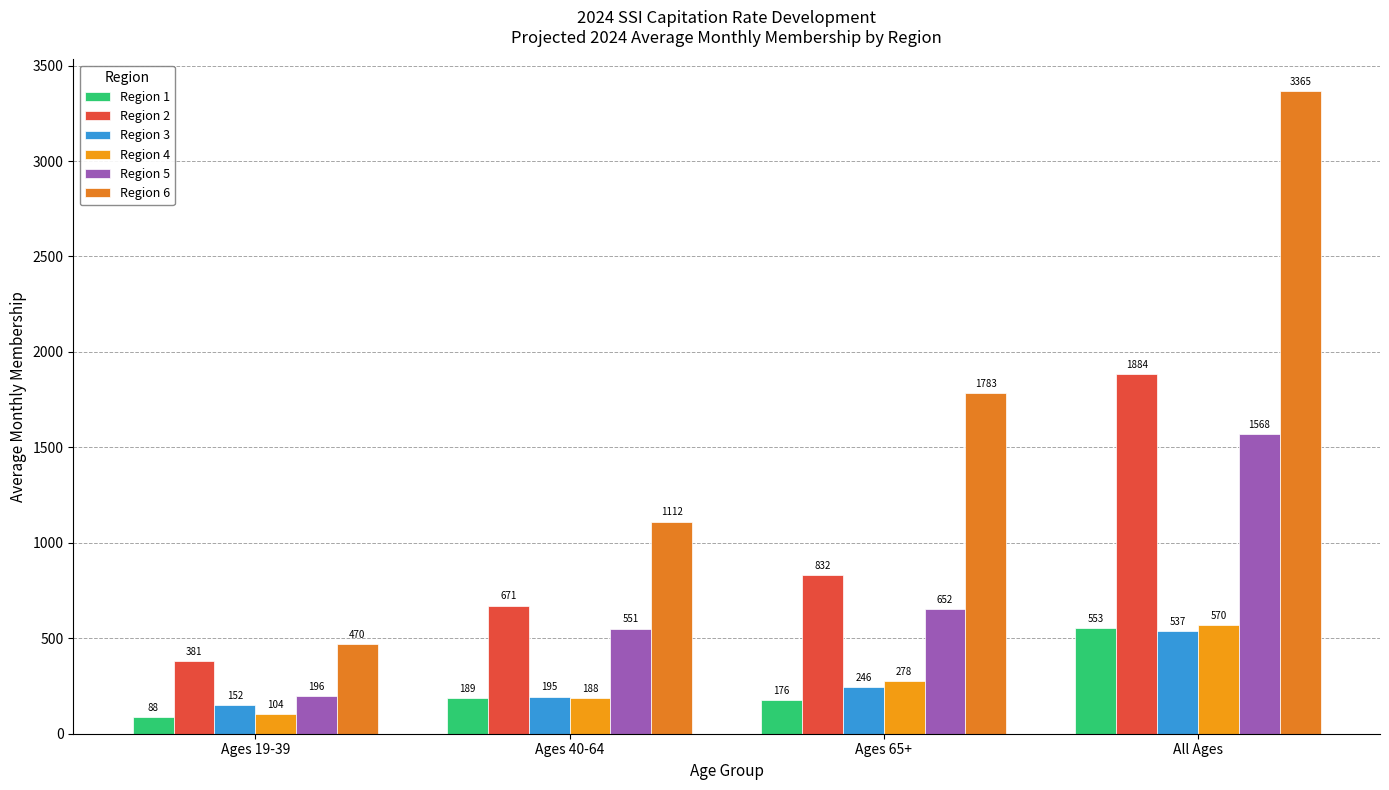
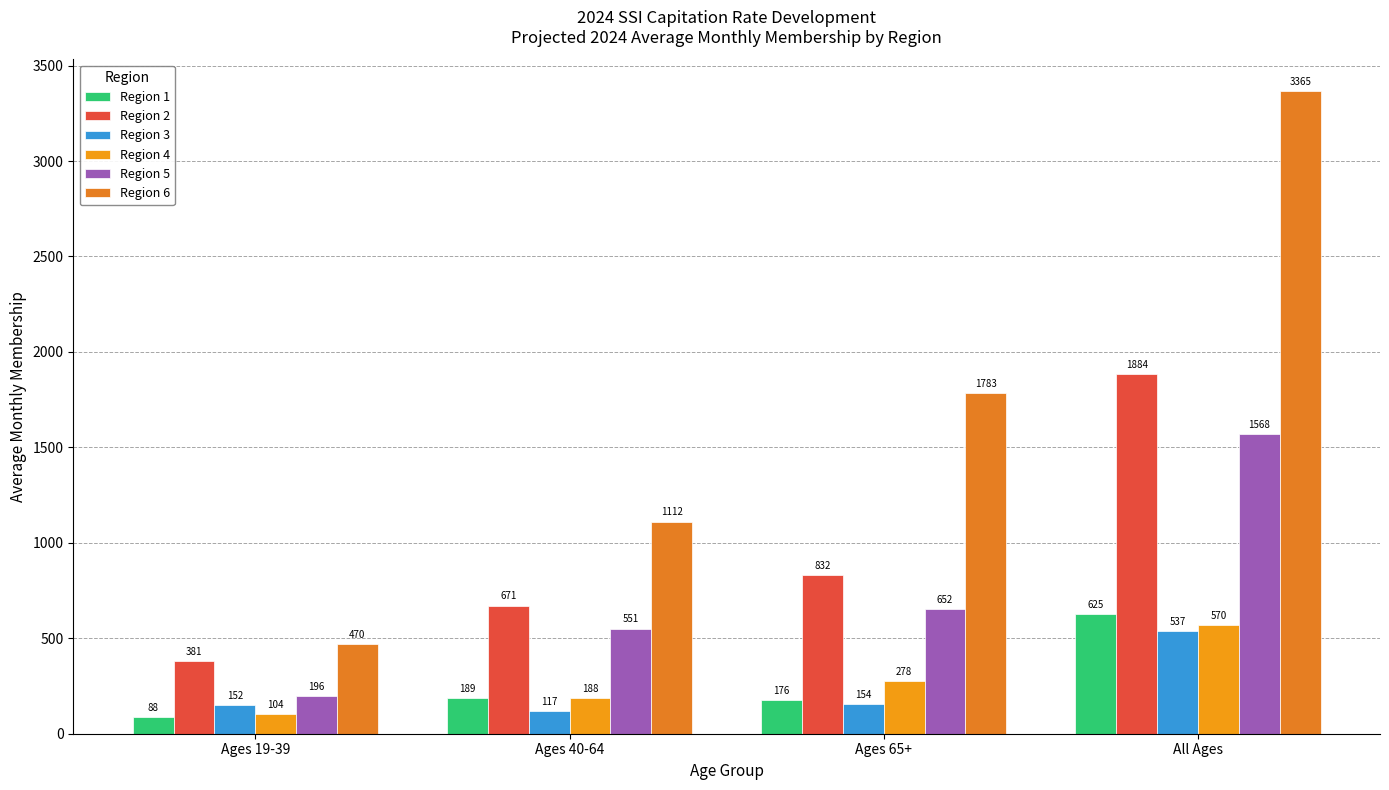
  {
    "Region 1": {
      "Ages 19-39": 88,
      "Ages 40-64": 189,
      "Ages 65+": 176,
-     "All Ages": 553
+     "All Ages": 625
    },
    "Region 3": {
      "Ages 19-39": 152,
-     "Ages 40-64": 195,
-     "Ages 65+": 246,
+     "Ages 40-64": 117,
+     "Ages 65+": 154,
      "All Ages": 537
    },
    "Region 5": {
      "Ages 19-39": 196,
      "Ages 40-64": 551,
      "Ages 65+": 652,
      "All Ages": 1568
    }
  }
